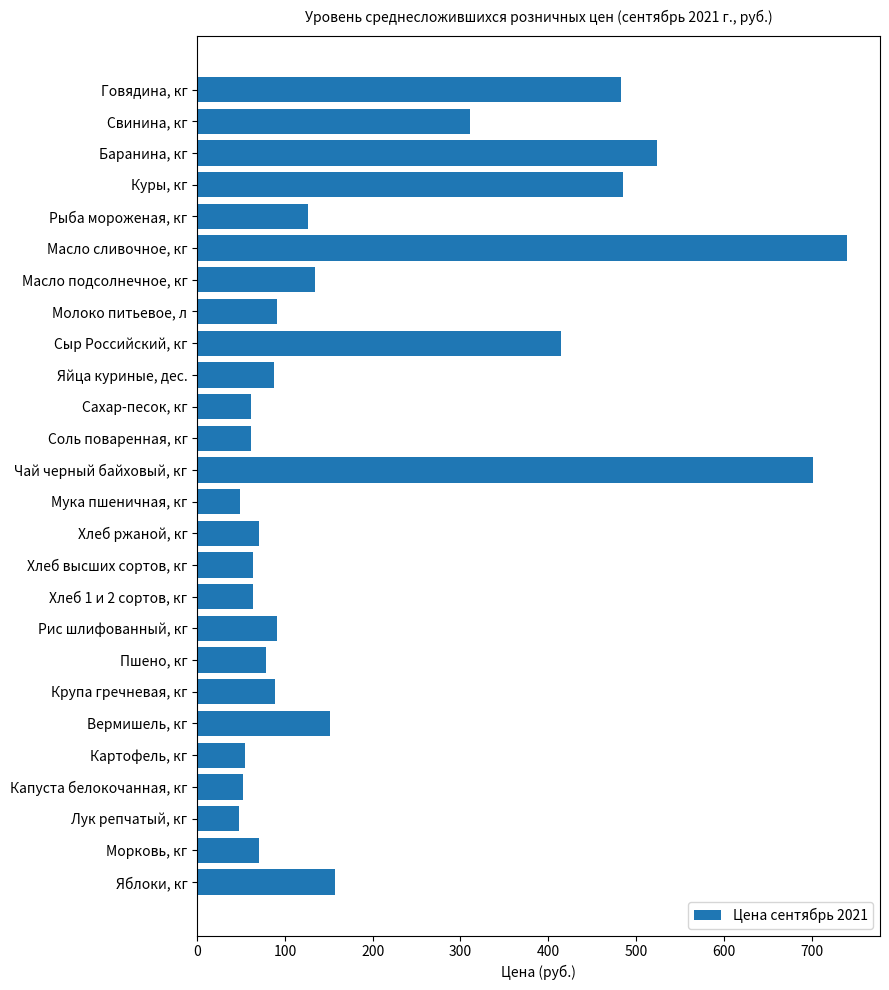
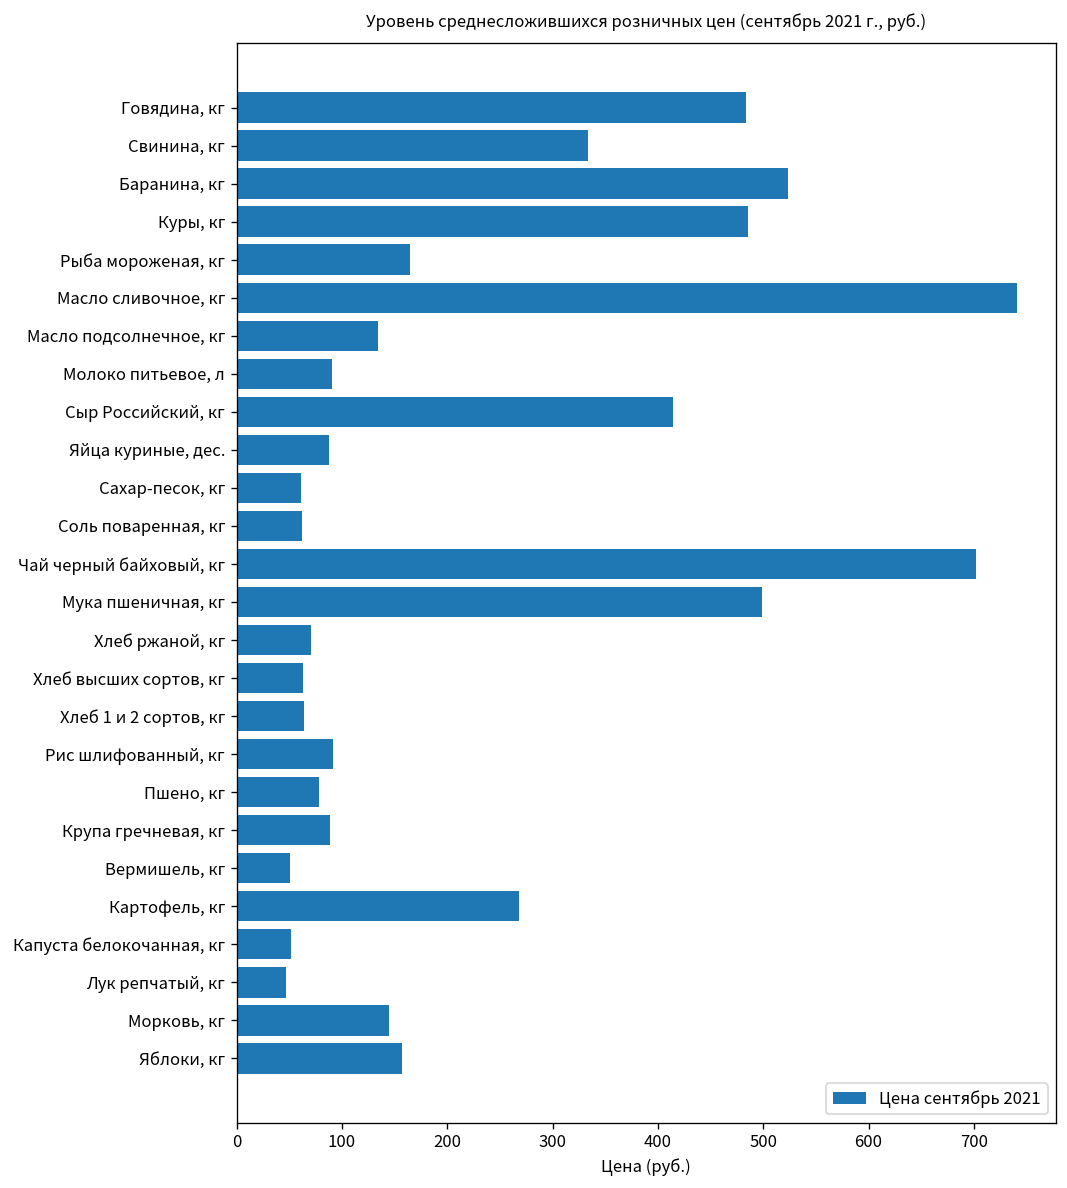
  {
    "Говядина, кг": 480,
-   "Свинина, кг": 310,
+   "Свинина, кг": 330,
    "Баранина, кг": 520,
    "Куры, кг": 490,
-   "Рыба мороженая, кг": 130,
+   "Рыба мороженая, кг": 160,
    "Масло сливочное, кг": 740,
    "Масло подсолнечное, кг": 130,
    "Молоко питьевое, л": 90,
    "Сыр Российский, кг": 410,
    "Яйца куриные, дес.": 90,
    "Сахар-песок, кг": 60,
    "Соль поваренная, кг": 60,
    "Чай черный байховый, кг": 700,
-   "Мука пшеничная, кг": 50,
+   "Мука пшеничная, кг": 500,
    "Хлеб ржаной, кг": 70,
    "Хлеб высших сортов, кг": 60,
    "Хлеб 1 и 2 сортов, кг": 60,
    "Рис шлифованный, кг": 90,
    "Пшено, кг": 80,
    "Крупа гречневая, кг": 90,
-   "Вермишель, кг": 150,
-   "Картофель, кг": 50,
+   "Вермишель, кг": 50,
+   "Картофель, кг": 270,
    "Капуста белокочанная, кг": 50,
    "Лук репчатый, кг": 50,
-   "Морковь, кг": 70,
+   "Морковь, кг": 140,
    "Яблоки, кг": 160
  }
